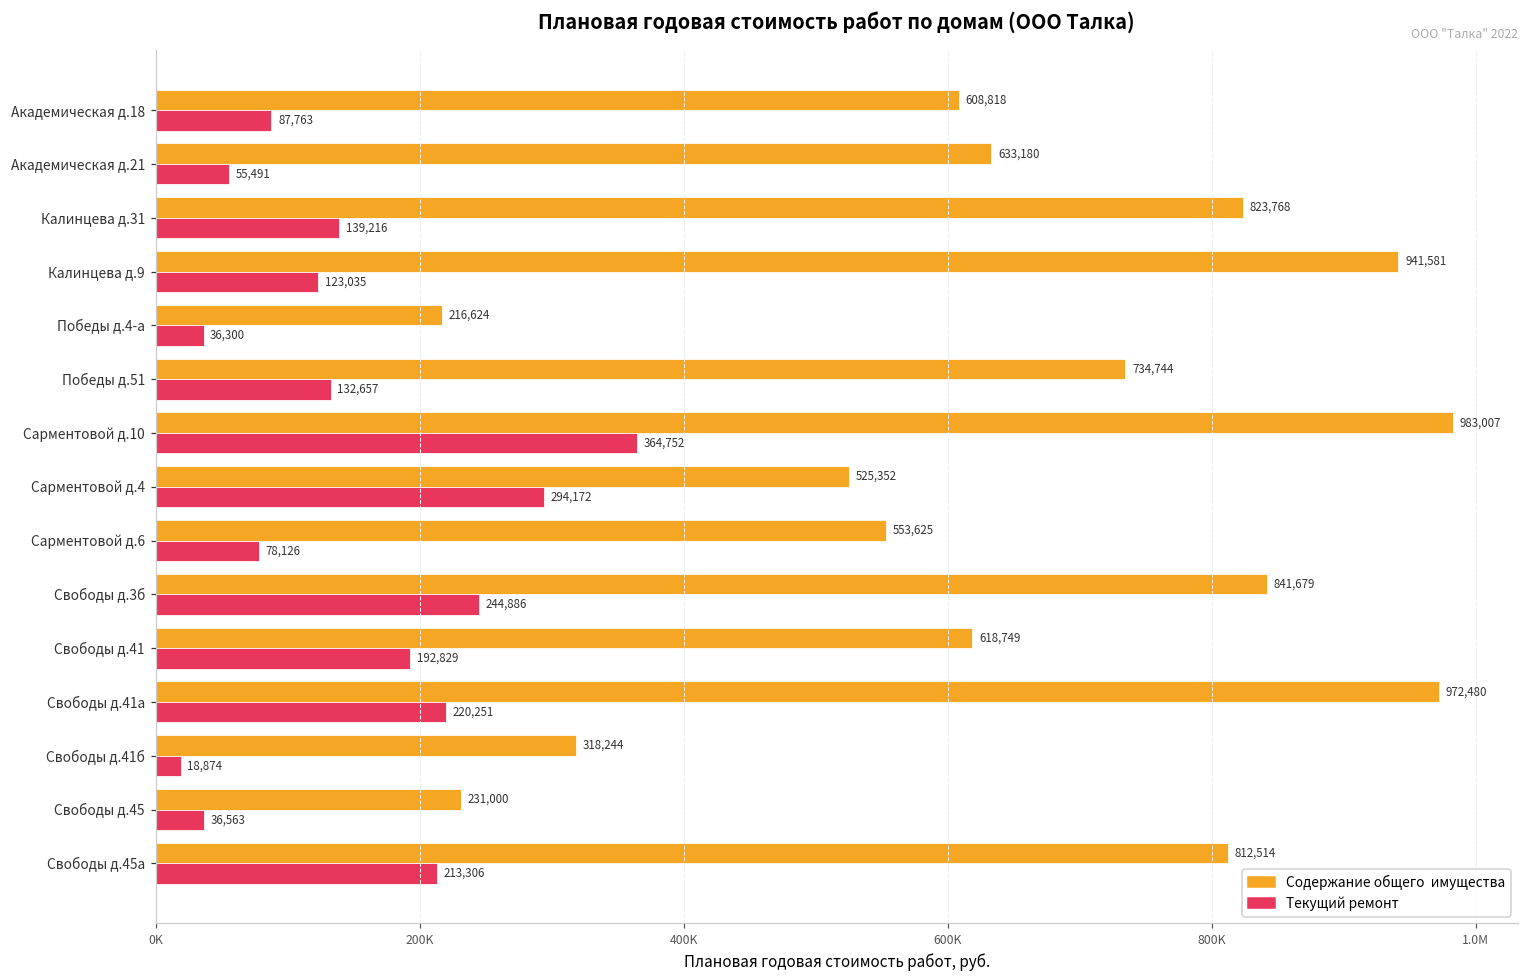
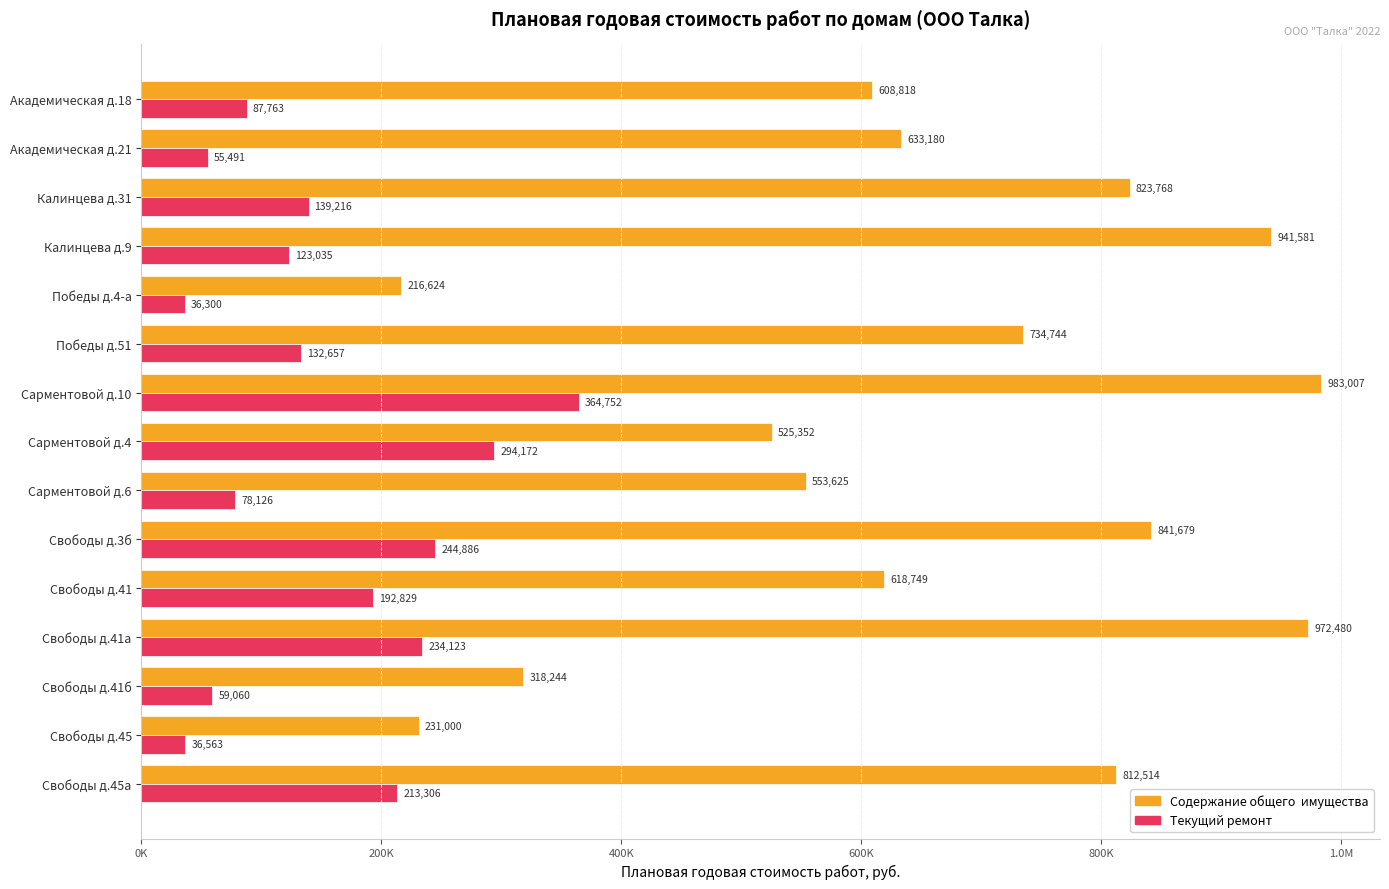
  {
    "Содержание общего имущества": {
      "Академическая д.18": "608,818",
      "Академическая д.21": "633,180",
      "Калинцева д.31": "823,768",
      "Калинцева д.9": "941,581",
      "Победы д.4-а": "216,624",
      "Победы д.51": "734,744",
      "Сарментовой д.10": "983,007",
      "Сарментовой д.4": "525,352",
      "Сарментовой д.6": "553,625",
      "Свободы д.3б": "841,679",
      "Свободы д.41": "618,749",
      "Свободы д.41а": "972,480",
      "Свободы д.41б": "318,244",
      "Свободы д.45": "231,000",
      "Свободы д.45а": "812,514"
    },
    "Текущий ремонт": {
      "Академическая д.18": "87,763",
      "Академическая д.21": "55,491",
      "Калинцева д.31": "139,216",
      "Калинцева д.9": "123,035",
      "Победы д.4-а": "36,300",
      "Победы д.51": "132,657",
      "Сарментовой д.10": "364,752",
      "Сарментовой д.4": "294,172",
      "Сарментовой д.6": "78,126",
      "Свободы д.3б": "244,886",
      "Свободы д.41": "192,829",
-     "Свободы д.41а": "220,251",
-     "Свободы д.41б": "18,874",
+     "Свободы д.41а": "234,123",
+     "Свободы д.41б": "59,060",
      "Свободы д.45": "36,563",
      "Свободы д.45а": "213,306"
    }
  }
